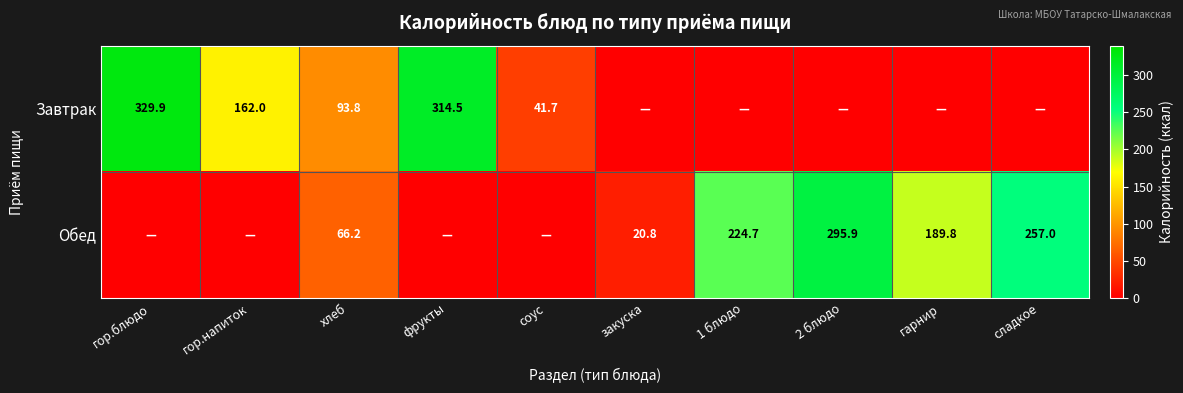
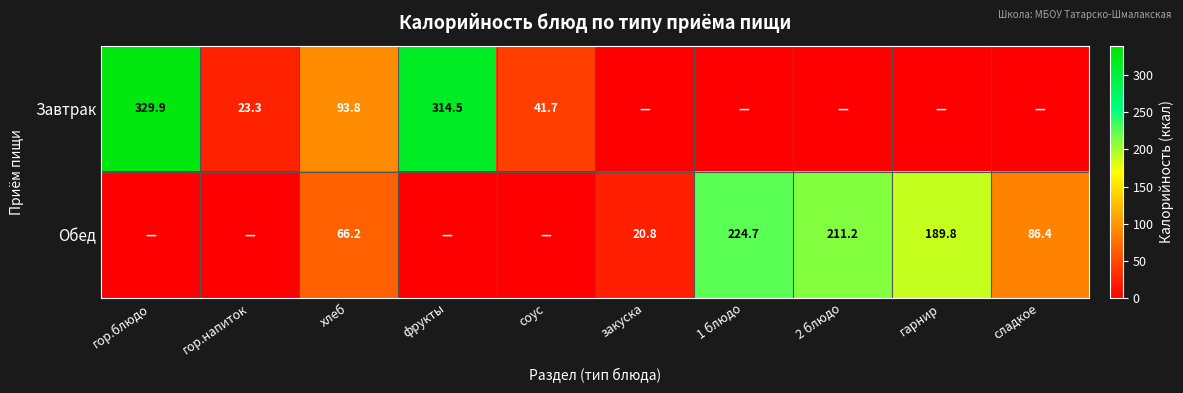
  {
    "Завтрак": {
      "гор.блюдо": 329.9,
-     "гор.напиток": 162.0,
+     "гор.напиток": 23.3,
      "хлеб": 93.8,
      "фрукты": 314.5,
      "соус": 41.7
    },
    "Обед": {
      "хлеб": 66.2,
      "закуска": 20.8,
      "1 блюдо": 224.7,
-     "2 блюдо": 295.9,
+     "2 блюдо": 211.2,
      "гарнир": 189.8,
-     "сладкое": 257.0
+     "сладкое": 86.4
    }
  }
